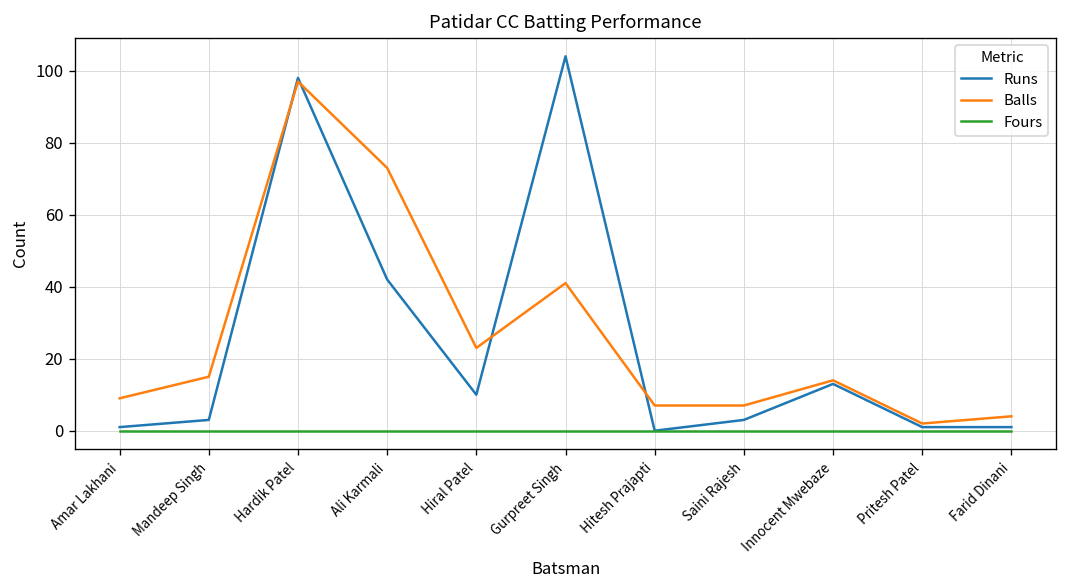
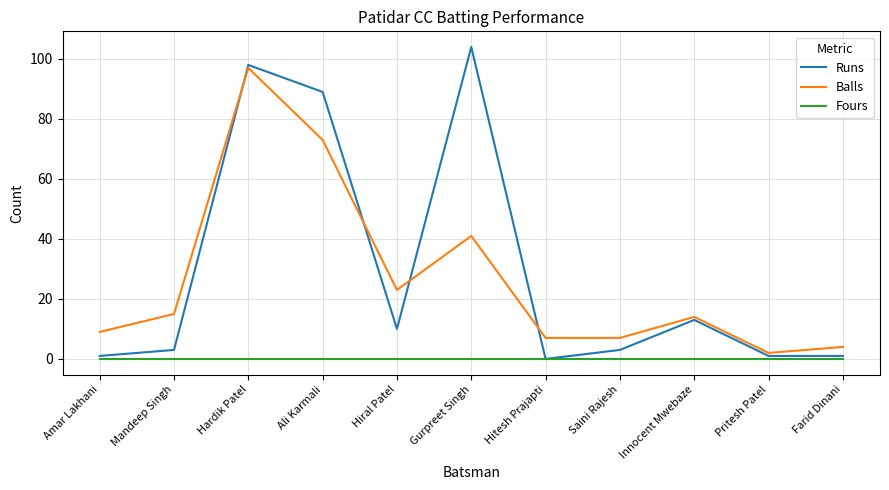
  {
    "Runs": {
      "Amar Lakhani": 1,
      "Mandeep Singh": 3,
      "Hardik Patel": 98,
-     "Ali Karmali": 42,
+     "Ali Karmali": 89,
      "Hiral Patel": 10,
      "Gurpreet Singh": 104,
      "Saini Rajesh": 3,
      "Innocent Mwebaze": 13,
      "Pritesh Patel": 1,
      "Farid Dinani": 1
    },
    "Balls": {
      "Amar Lakhani": 9,
      "Mandeep Singh": 15,
      "Hardik Patel": 97,
      "Ali Karmali": 73,
      "Hiral Patel": 23,
      "Gurpreet Singh": 41,
      "Hitesh Prajapti": 7,
      "Saini Rajesh": 7,
      "Innocent Mwebaze": 14,
      "Pritesh Patel": 2,
      "Farid Dinani": 4
    },
    "Fours": {
      "Amar Lakhani": 0,
      "Mandeep Singh": 0,
      "Hardik Patel": 0,
      "Ali Karmali": 0,
      "Hiral Patel": 0,
      "Gurpreet Singh": 0,
      "Saini Rajesh": 0,
      "Innocent Mwebaze": 0,
      "Pritesh Patel": 0,
      "Farid Dinani": 0
    }
  }
